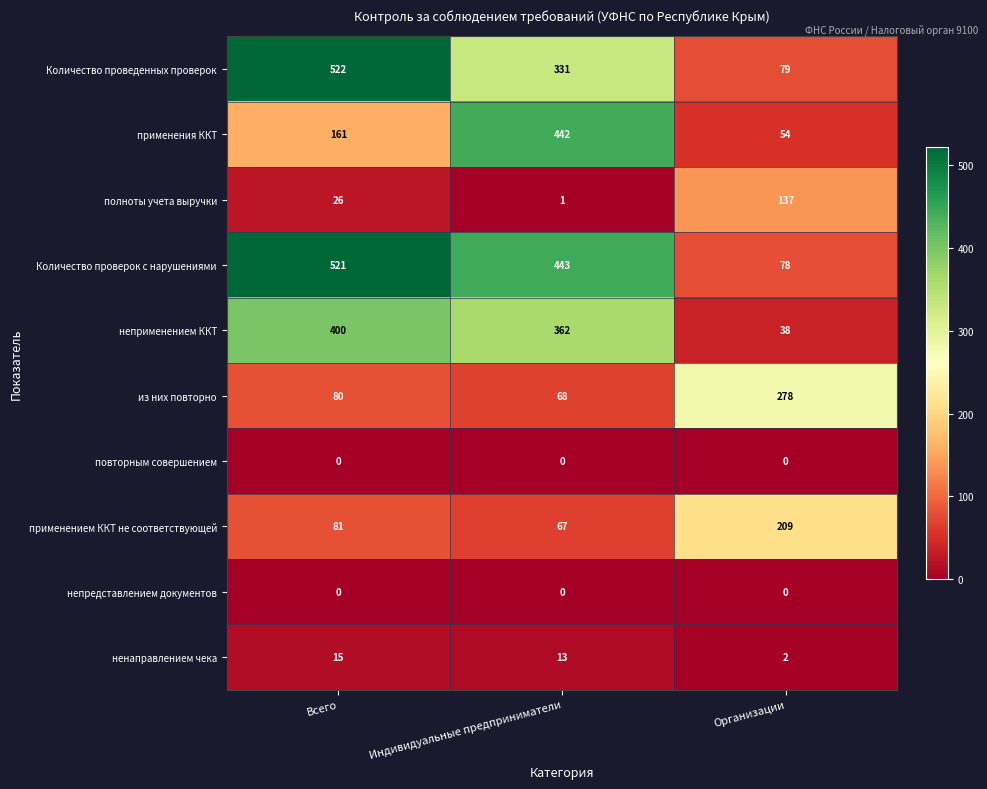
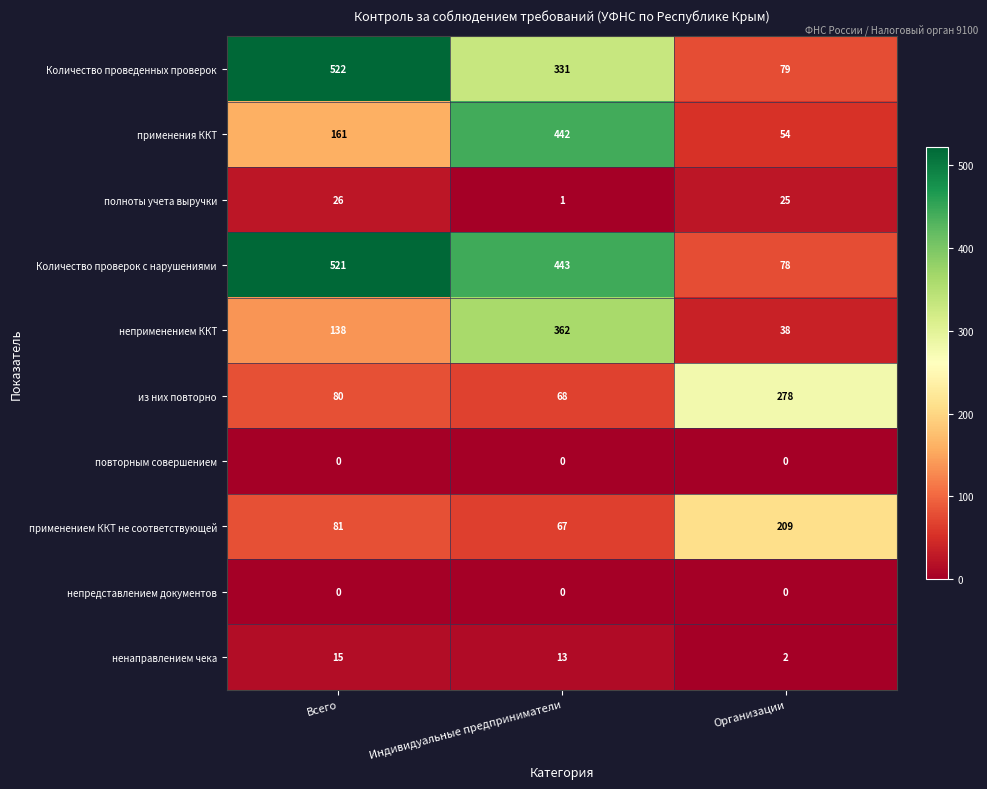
  {
    "Количество проведенных проверок": {
      "Всего": 522,
      "Индивидуальные предприниматели": 331,
      "Организации": 79
    },
    "применения ККТ": {
      "Всего": 161,
      "Индивидуальные предприниматели": 442,
      "Организации": 54
    },
    "полноты учета выручки": {
      "Всего": 26,
      "Индивидуальные предприниматели": 1,
-     "Организации": 137
+     "Организации": 25
    },
    "Количество проверок с нарушениями": {
      "Всего": 521,
      "Индивидуальные предприниматели": 443,
      "Организации": 78
    },
    "неприменением ККТ": {
-     "Всего": 400,
+     "Всего": 138,
      "Индивидуальные предприниматели": 362,
      "Организации": 38
    },
    "из них повторно": {
      "Всего": 80,
      "Индивидуальные предприниматели": 68,
      "Организации": 278
    },
    "повторным совершением": {
      "Всего": 0,
      "Индивидуальные предприниматели": 0,
      "Организации": 0
    },
    "применением ККТ не соответствующей": {
      "Всего": 81,
      "Индивидуальные предприниматели": 67,
      "Организации": 209
    },
    "непредставлением документов": {
      "Всего": 0,
      "Индивидуальные предприниматели": 0,
      "Организации": 0
    },
    "ненаправлением чека": {
      "Всего": 15,
      "Индивидуальные предприниматели": 13,
      "Организации": 2
    }
  }
